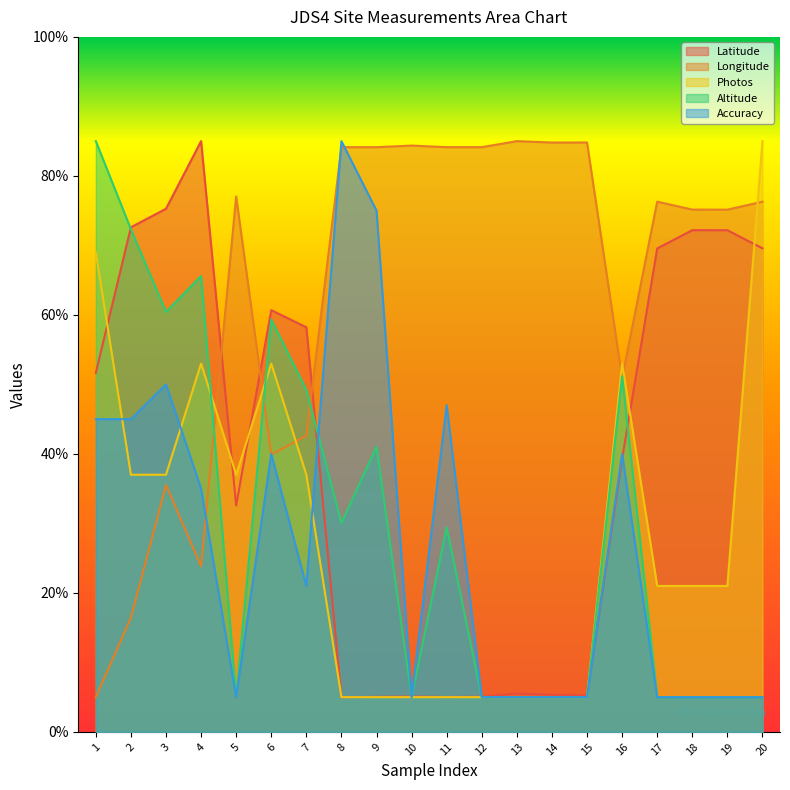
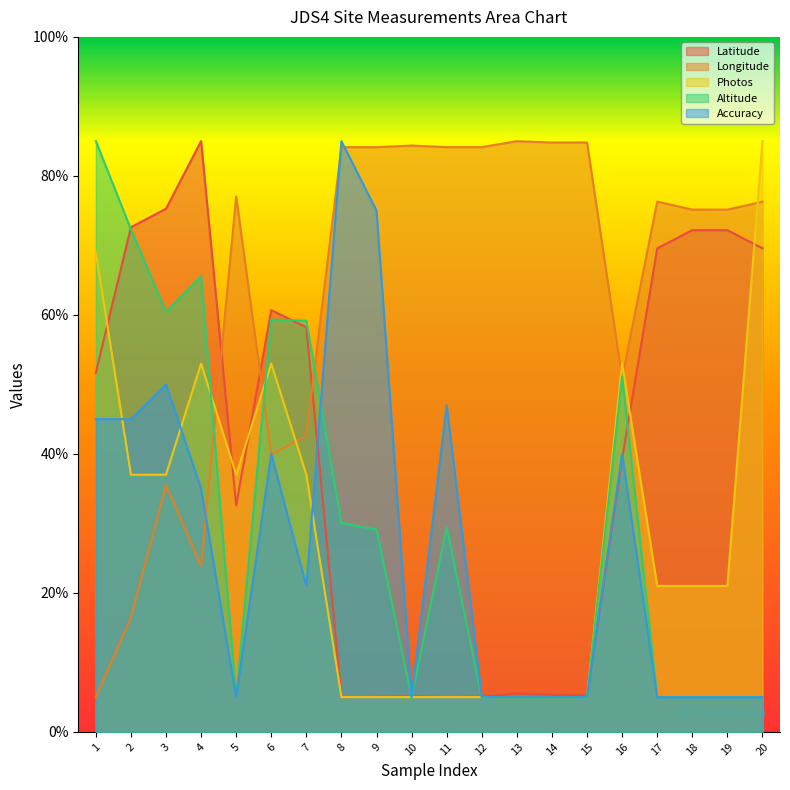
  {
    "Altitude": {
      "1": "85%",
      "3": "60%",
      "4": "66%",
      "6": "59%",
-     "7": "49%",
+     "7": "59%",
      "8": "30%",
-     "9": "41%",
+     "9": "29%",
      "11": "29%"
    },
    "Accuracy": {
      "1": "45%",
      "2": "45%",
      "3": "50%",
      "4": "35%",
      "7": "21%",
      "8": "85%",
      "9": "75%",
      "11": "47%",
      "16": "40%"
    }
  }
